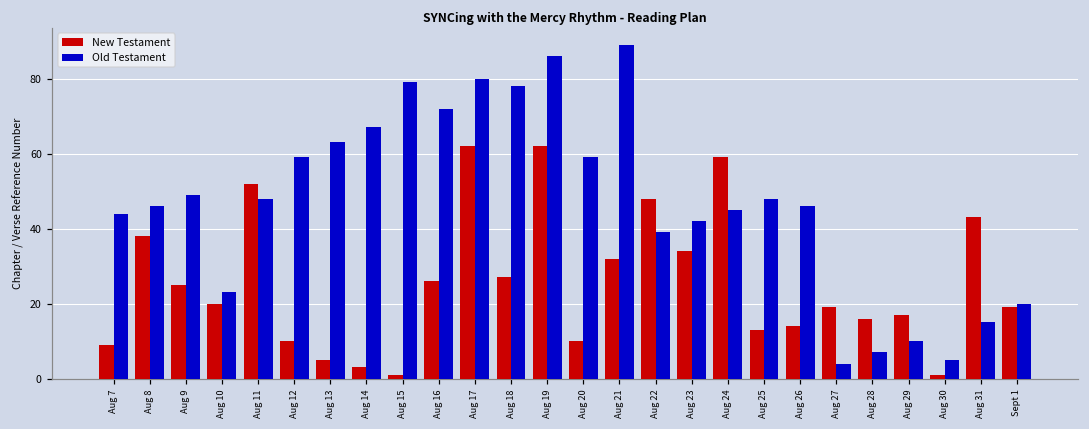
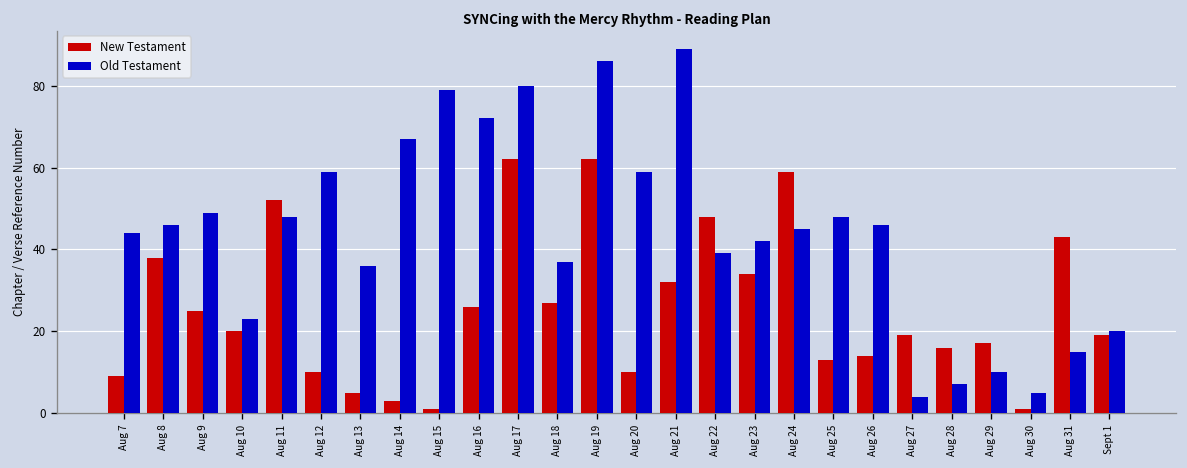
  {
    "New Testament": {
      "Aug 7": 9,
      "Aug 8": 38,
      "Aug 9": 25,
      "Aug 10": 20,
      "Aug 11": 52,
      "Aug 12": 10,
      "Aug 13": 5,
      "Aug 14": 3,
      "Aug 15": 1,
      "Aug 16": 26,
      "Aug 17": 62,
      "Aug 18": 27,
      "Aug 19": 62,
      "Aug 20": 10,
      "Aug 21": 32,
      "Aug 22": 48,
      "Aug 23": 34,
      "Aug 24": 59,
      "Aug 25": 13,
      "Aug 26": 14,
      "Aug 27": 19,
      "Aug 28": 16,
      "Aug 29": 17,
      "Aug 30": 1,
      "Aug 31": 43,
      "Sept 1": 19
    },
    "Old Testament": {
      "Aug 7": 44,
      "Aug 8": 46,
      "Aug 9": 49,
      "Aug 10": 23,
      "Aug 11": 48,
      "Aug 12": 59,
-     "Aug 13": 63,
+     "Aug 13": 36,
      "Aug 14": 67,
      "Aug 15": 79,
      "Aug 16": 72,
      "Aug 17": 80,
-     "Aug 18": 78,
+     "Aug 18": 37,
      "Aug 19": 86,
      "Aug 20": 59,
      "Aug 21": 89,
      "Aug 22": 39,
      "Aug 23": 42,
      "Aug 24": 45,
      "Aug 25": 48,
      "Aug 26": 46,
      "Aug 27": 4,
      "Aug 28": 7,
      "Aug 29": 10,
      "Aug 30": 5,
      "Aug 31": 15,
      "Sept 1": 20
    }
  }
